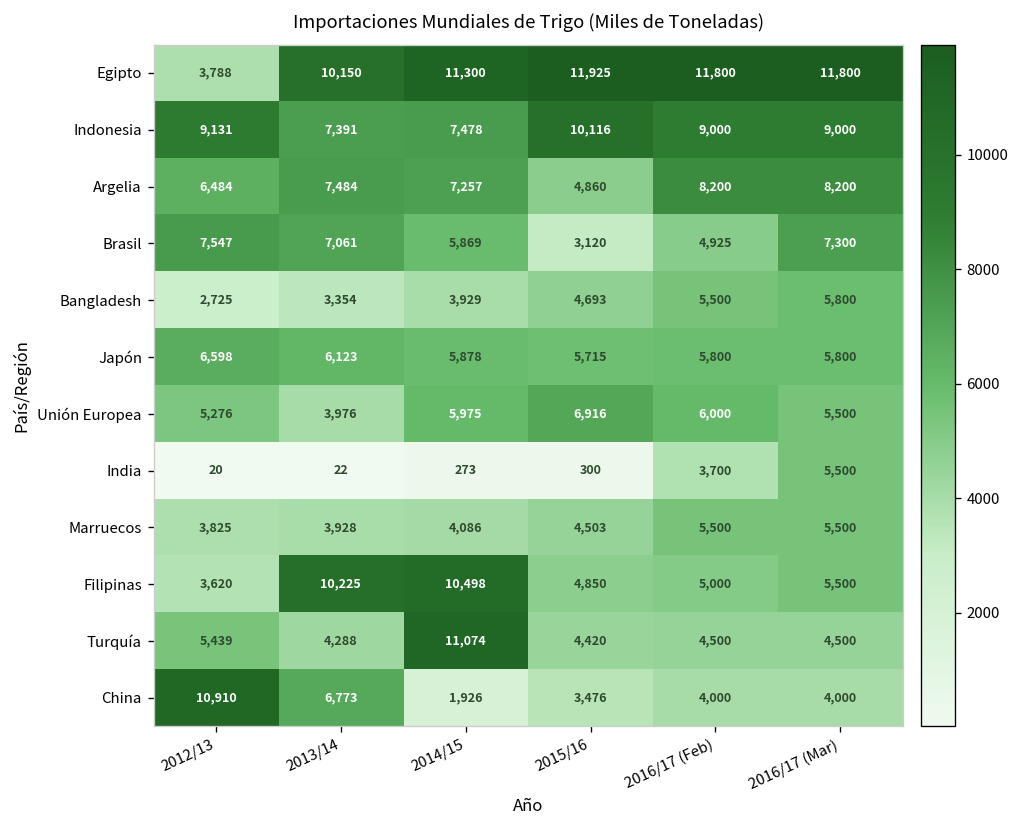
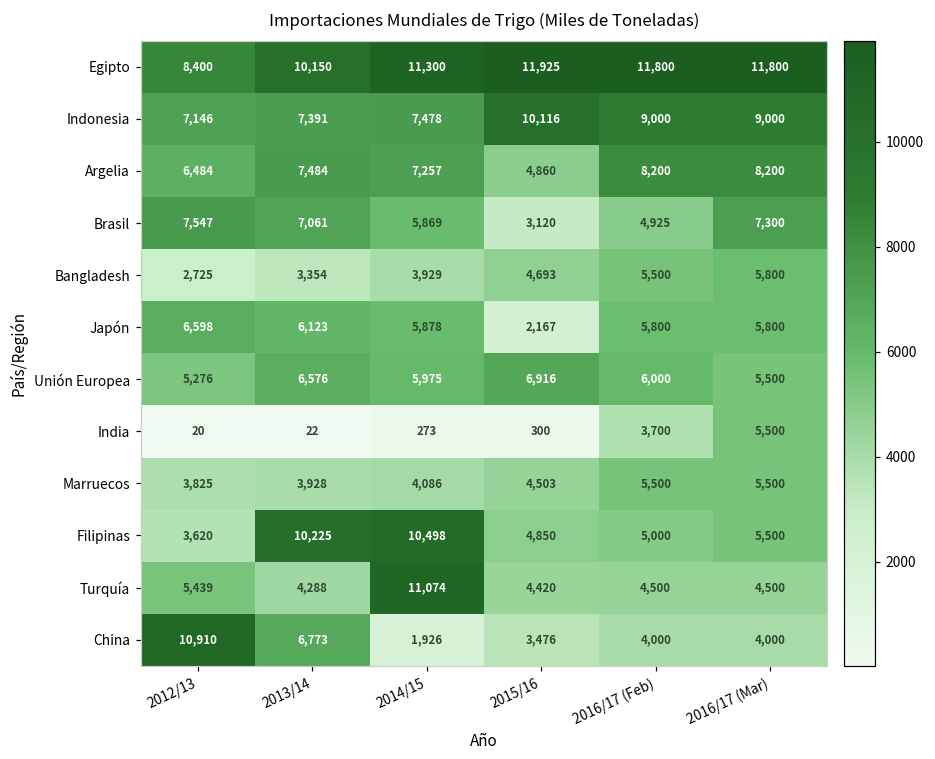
  {
    "Egipto": {
-     "2012/13": "3,788",
+     "2012/13": "8,400",
      "2013/14": "10,150",
      "2014/15": "11,300",
      "2015/16": "11,925",
      "2016/17 (Feb)": "11,800",
      "2016/17 (Mar)": "11,800"
    },
    "Indonesia": {
-     "2012/13": "9,131",
+     "2012/13": "7,146",
      "2013/14": "7,391",
      "2014/15": "7,478",
      "2015/16": "10,116",
      "2016/17 (Feb)": "9,000",
      "2016/17 (Mar)": "9,000"
    },
    "Argelia": {
      "2012/13": "6,484",
      "2013/14": "7,484",
      "2014/15": "7,257",
      "2015/16": "4,860",
      "2016/17 (Feb)": "8,200",
      "2016/17 (Mar)": "8,200"
    },
    "Brasil": {
      "2012/13": "7,547",
      "2013/14": "7,061",
      "2014/15": "5,869",
      "2015/16": "3,120",
      "2016/17 (Feb)": "4,925",
      "2016/17 (Mar)": "7,300"
    },
    "Bangladesh": {
      "2012/13": "2,725",
      "2013/14": "3,354",
      "2014/15": "3,929",
      "2015/16": "4,693",
      "2016/17 (Feb)": "5,500",
      "2016/17 (Mar)": "5,800"
    },
    "Japón": {
      "2012/13": "6,598",
      "2013/14": "6,123",
      "2014/15": "5,878",
-     "2015/16": "5,715",
+     "2015/16": "2,167",
      "2016/17 (Feb)": "5,800",
      "2016/17 (Mar)": "5,800"
    },
    "Unión Europea": {
      "2012/13": "5,276",
-     "2013/14": "3,976",
+     "2013/14": "6,576",
      "2014/15": "5,975",
      "2015/16": "6,916",
      "2016/17 (Feb)": "6,000",
      "2016/17 (Mar)": "5,500"
    },
    "India": {
      "2012/13": "20",
      "2013/14": "22",
      "2014/15": "273",
      "2015/16": "300",
      "2016/17 (Feb)": "3,700",
      "2016/17 (Mar)": "5,500"
    },
    "Marruecos": {
      "2012/13": "3,825",
      "2013/14": "3,928",
      "2014/15": "4,086",
      "2015/16": "4,503",
      "2016/17 (Feb)": "5,500",
      "2016/17 (Mar)": "5,500"
    },
    "Filipinas": {
      "2012/13": "3,620",
      "2013/14": "10,225",
      "2014/15": "10,498",
      "2015/16": "4,850",
      "2016/17 (Feb)": "5,000",
      "2016/17 (Mar)": "5,500"
    },
    "Turquía": {
      "2012/13": "5,439",
      "2013/14": "4,288",
      "2014/15": "11,074",
      "2015/16": "4,420",
      "2016/17 (Feb)": "4,500",
      "2016/17 (Mar)": "4,500"
    },
    "China": {
      "2012/13": "10,910",
      "2013/14": "6,773",
      "2014/15": "1,926",
      "2015/16": "3,476",
      "2016/17 (Feb)": "4,000",
      "2016/17 (Mar)": "4,000"
    }
  }
